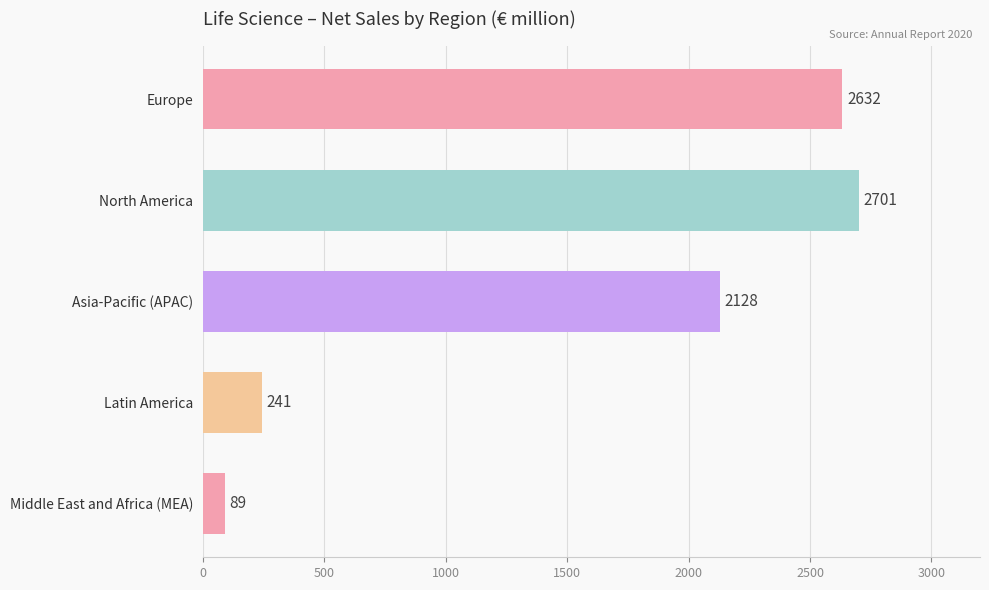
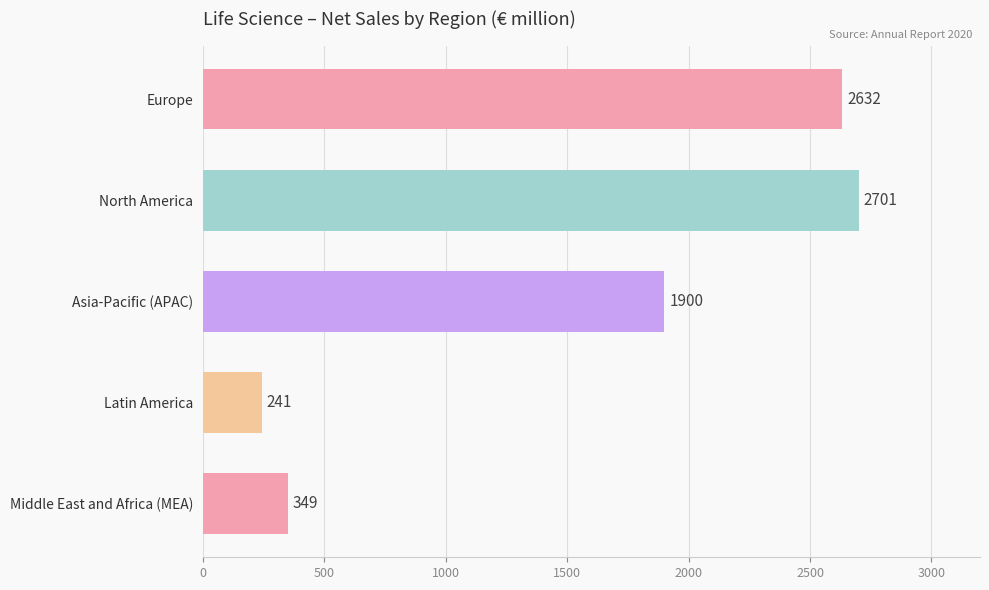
  {
    "Europe": 2632,
    "North America": 2701,
-   "Asia-Pacific (APAC)": 2128,
+   "Asia-Pacific (APAC)": 1900,
    "Latin America": 241,
-   "Middle East and Africa (MEA)": 89
+   "Middle East and Africa (MEA)": 349
  }
